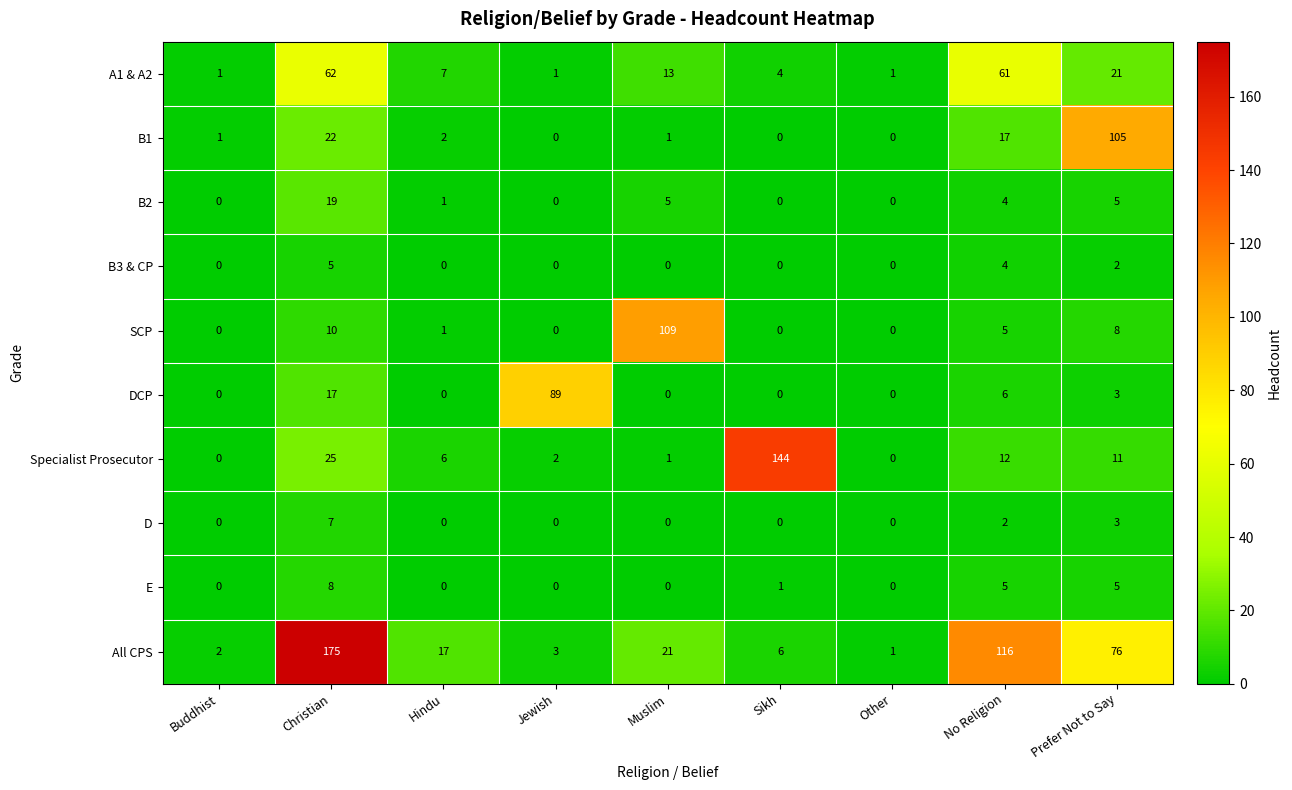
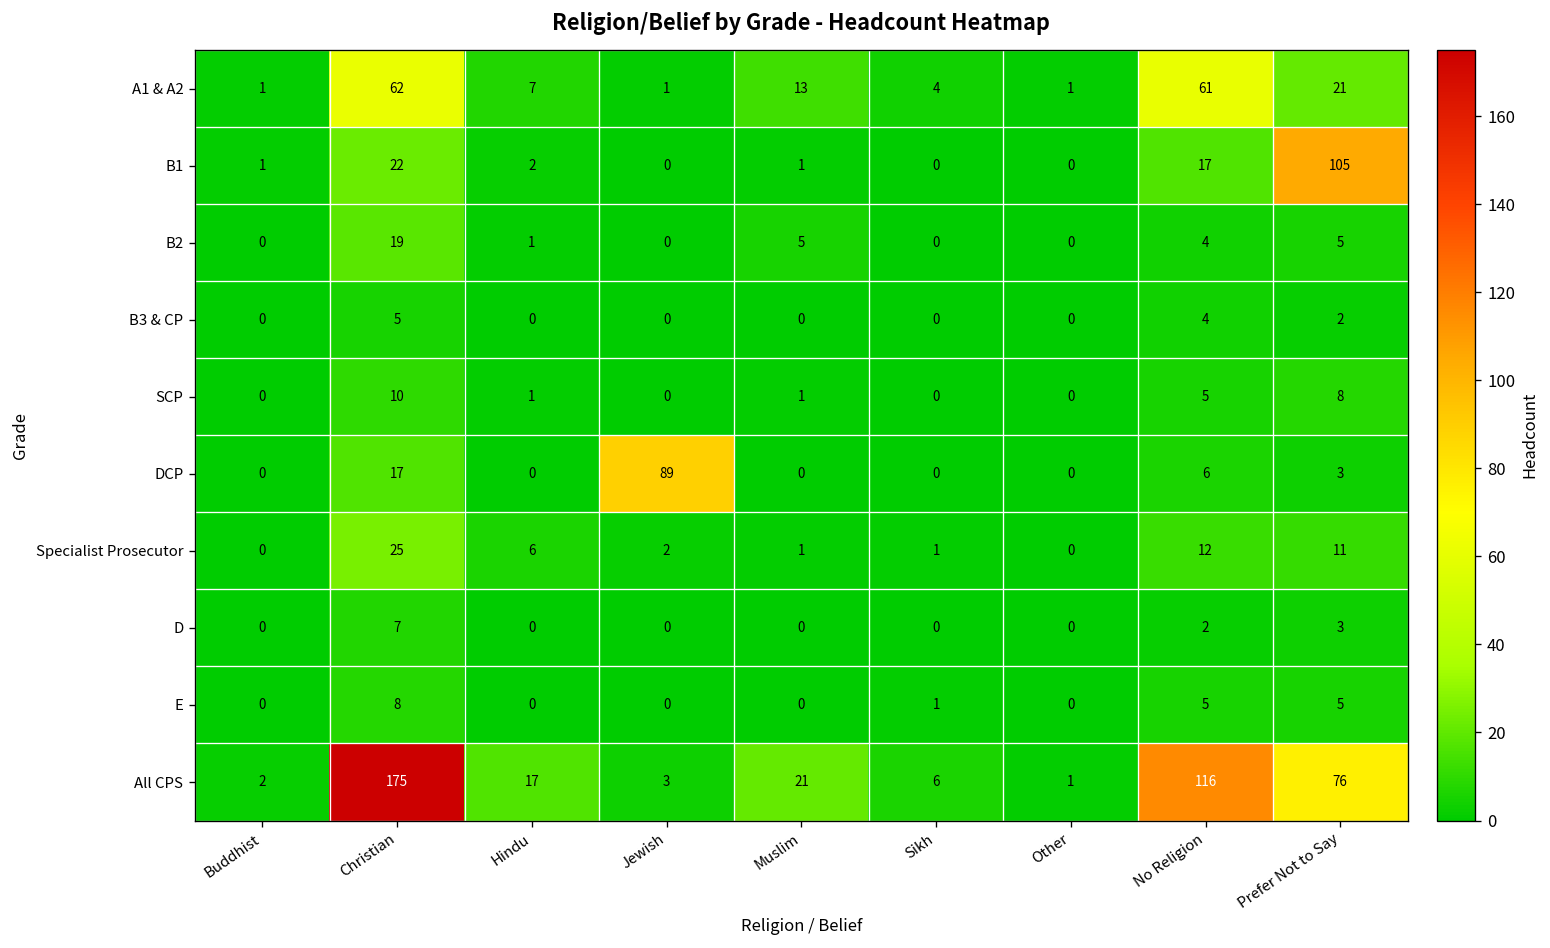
  {
    "A1 & A2": {
      "Buddhist": 1,
      "Christian": 62,
      "Hindu": 7,
      "Jewish": 1,
      "Muslim": 13,
      "Sikh": 4,
      "Other": 1,
      "No Religion": 61,
      "Prefer Not to Say": 21
    },
    "B1": {
      "Buddhist": 1,
      "Christian": 22,
      "Hindu": 2,
      "Jewish": 0,
      "Muslim": 1,
      "Sikh": 0,
      "Other": 0,
      "No Religion": 17,
      "Prefer Not to Say": 105
    },
    "B2": {
      "Buddhist": 0,
      "Christian": 19,
      "Hindu": 1,
      "Jewish": 0,
      "Muslim": 5,
      "Sikh": 0,
      "Other": 0,
      "No Religion": 4,
      "Prefer Not to Say": 5
    },
    "B3 & CP": {
      "Buddhist": 0,
      "Christian": 5,
      "Hindu": 0,
      "Jewish": 0,
      "Muslim": 0,
      "Sikh": 0,
      "Other": 0,
      "No Religion": 4,
      "Prefer Not to Say": 2
    },
    "SCP": {
      "Buddhist": 0,
      "Christian": 10,
      "Hindu": 1,
      "Jewish": 0,
-     "Muslim": 109,
+     "Muslim": 1,
      "Sikh": 0,
      "Other": 0,
      "No Religion": 5,
      "Prefer Not to Say": 8
    },
    "DCP": {
      "Buddhist": 0,
      "Christian": 17,
      "Hindu": 0,
      "Jewish": 89,
      "Muslim": 0,
      "Sikh": 0,
      "Other": 0,
      "No Religion": 6,
      "Prefer Not to Say": 3
    },
    "Specialist Prosecutor": {
      "Buddhist": 0,
      "Christian": 25,
      "Hindu": 6,
      "Jewish": 2,
      "Muslim": 1,
-     "Sikh": 144,
+     "Sikh": 1,
      "Other": 0,
      "No Religion": 12,
      "Prefer Not to Say": 11
    },
    "D": {
      "Buddhist": 0,
      "Christian": 7,
      "Hindu": 0,
      "Jewish": 0,
      "Muslim": 0,
      "Sikh": 0,
      "Other": 0,
      "No Religion": 2,
      "Prefer Not to Say": 3
    },
    "E": {
      "Buddhist": 0,
      "Christian": 8,
      "Hindu": 0,
      "Jewish": 0,
      "Muslim": 0,
      "Sikh": 1,
      "Other": 0,
      "No Religion": 5,
      "Prefer Not to Say": 5
    },
    "All CPS": {
      "Buddhist": 2,
      "Christian": 175,
      "Hindu": 17,
      "Jewish": 3,
      "Muslim": 21,
      "Sikh": 6,
      "Other": 1,
      "No Religion": 116,
      "Prefer Not to Say": 76
    }
  }
